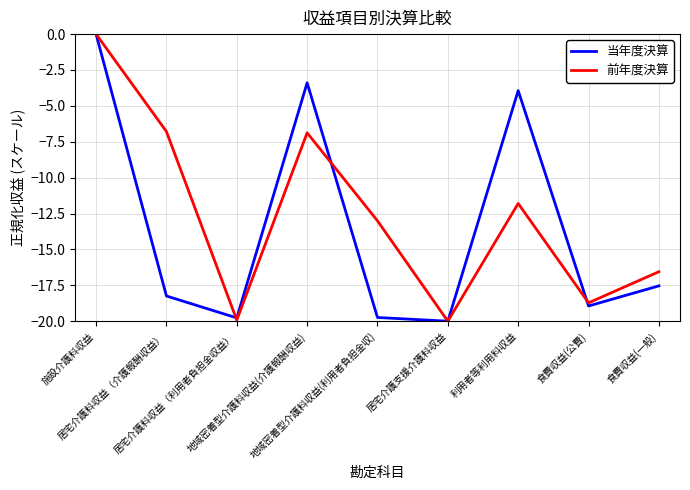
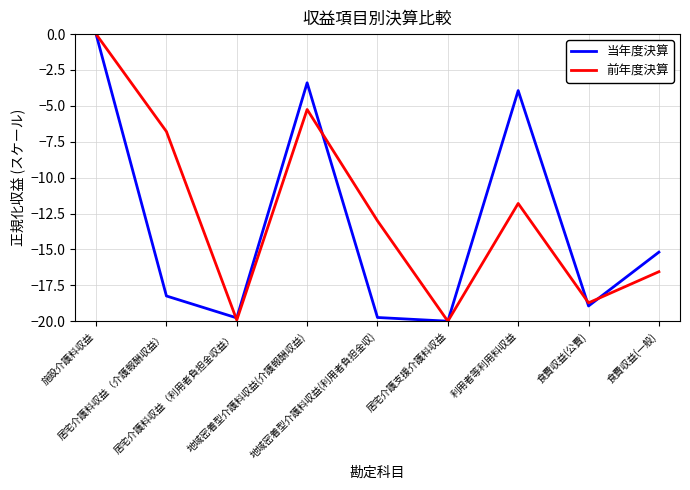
  {
    "当年度決算": {
      "居宅介護料収益（介護報酬収益）": -18.2,
      "地域密着型介護料収益(介護報酬収益)": -3.4,
      "地域密着型介護料収益(利用者負担金収)": -19.7,
      "利用者等利用料収益": -3.9,
      "食費収益(公費)": -18.9,
-     "食費収益(一般)": -17.5
+     "食費収益(一般)": -15.2
    },
    "前年度決算": {
      "居宅介護料収益（介護報酬収益）": -6.8,
-     "地域密着型介護料収益(介護報酬収益)": -6.9,
+     "地域密着型介護料収益(介護報酬収益)": -5.3,
      "地域密着型介護料収益(利用者負担金収)": -13.0,
      "利用者等利用料収益": -11.8,
      "食費収益(公費)": -18.7,
      "食費収益(一般)": -16.6
    }
  }
